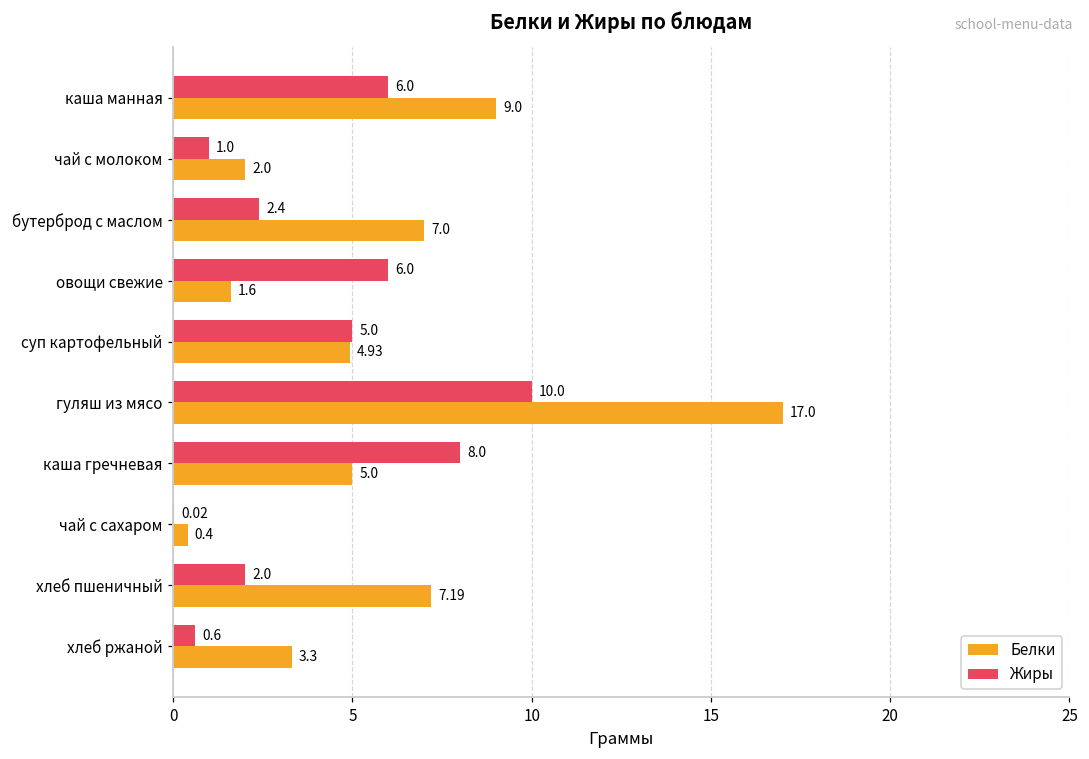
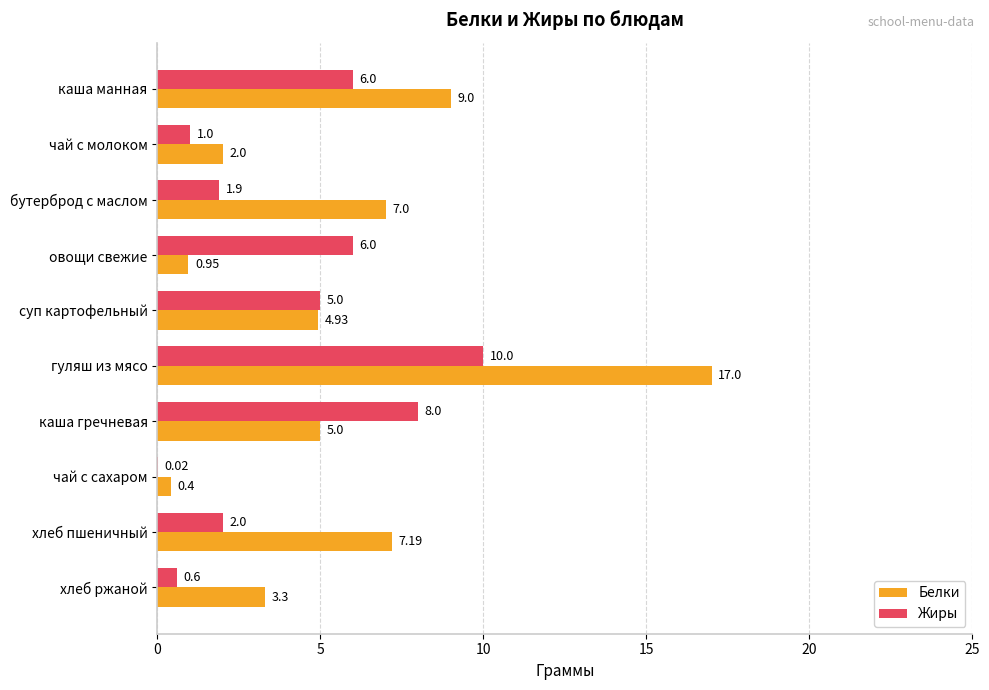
  {
    "Белки": {
      "каша манная": 9.0,
      "чай с молоком": 2.0,
      "бутерброд с маслом": 7.0,
-     "овощи свежие": 1.6,
+     "овощи свежие": 0.95,
      "суп картофельный": 4.93,
      "гуляш из мясо": 17.0,
      "каша гречневая": 5.0,
      "чай с сахаром": 0.4,
      "хлеб пшеничный": 7.19,
      "хлеб ржаной": 3.3
    },
    "Жиры": {
      "каша манная": 6.0,
      "чай с молоком": 1.0,
-     "бутерброд с маслом": 2.4,
+     "бутерброд с маслом": 1.9,
      "овощи свежие": 6.0,
      "суп картофельный": 5.0,
      "гуляш из мясо": 10.0,
      "каша гречневая": 8.0,
      "чай с сахаром": 0.02,
      "хлеб пшеничный": 2.0,
      "хлеб ржаной": 0.6
    }
  }
